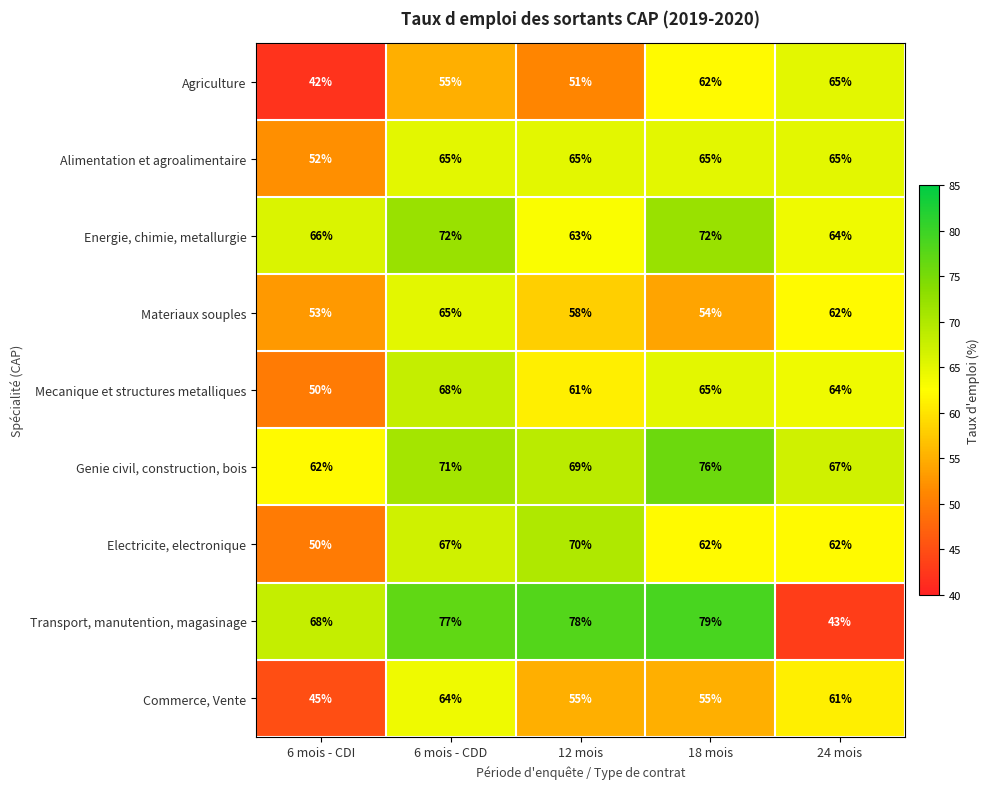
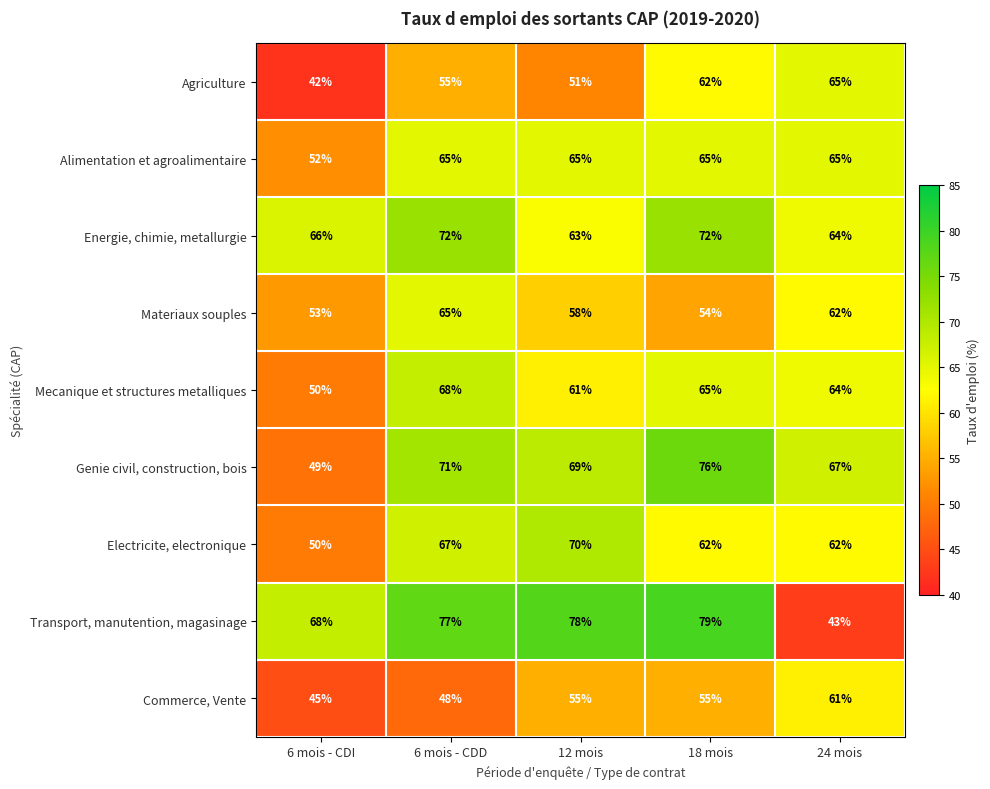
  {
    "Agriculture": {
      "6 mois - CDI": "42%",
      "6 mois - CDD": "55%",
      "12 mois": "51%",
      "18 mois": "62%",
      "24 mois": "65%"
    },
    "Alimentation et agroalimentaire": {
      "6 mois - CDI": "52%",
      "6 mois - CDD": "65%",
      "12 mois": "65%",
      "18 mois": "65%",
      "24 mois": "65%"
    },
    "Energie, chimie, metallurgie": {
      "6 mois - CDI": "66%",
      "6 mois - CDD": "72%",
      "12 mois": "63%",
      "18 mois": "72%",
      "24 mois": "64%"
    },
    "Materiaux souples": {
      "6 mois - CDI": "53%",
      "6 mois - CDD": "65%",
      "12 mois": "58%",
      "18 mois": "54%",
      "24 mois": "62%"
    },
    "Mecanique et structures metalliques": {
      "6 mois - CDI": "50%",
      "6 mois - CDD": "68%",
      "12 mois": "61%",
      "18 mois": "65%",
      "24 mois": "64%"
    },
    "Genie civil, construction, bois": {
-     "6 mois - CDI": "62%",
+     "6 mois - CDI": "49%",
      "6 mois - CDD": "71%",
      "12 mois": "69%",
      "18 mois": "76%",
      "24 mois": "67%"
    },
    "Electricite, electronique": {
      "6 mois - CDI": "50%",
      "6 mois - CDD": "67%",
      "12 mois": "70%",
      "18 mois": "62%",
      "24 mois": "62%"
    },
    "Transport, manutention, magasinage": {
      "6 mois - CDI": "68%",
      "6 mois - CDD": "77%",
      "12 mois": "78%",
      "18 mois": "79%",
      "24 mois": "43%"
    },
    "Commerce, Vente": {
      "6 mois - CDI": "45%",
-     "6 mois - CDD": "64%",
+     "6 mois - CDD": "48%",
      "12 mois": "55%",
      "18 mois": "55%",
      "24 mois": "61%"
    }
  }
